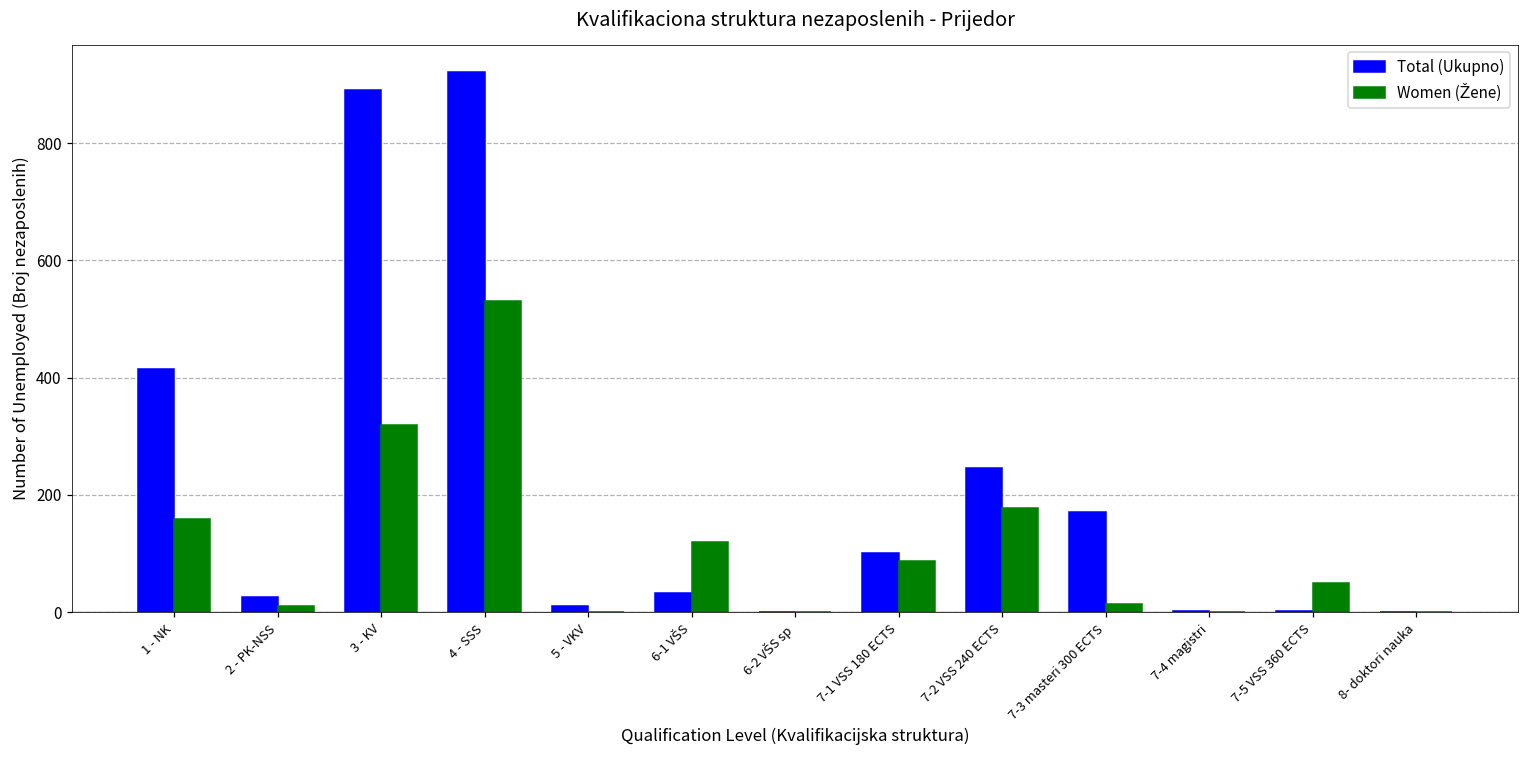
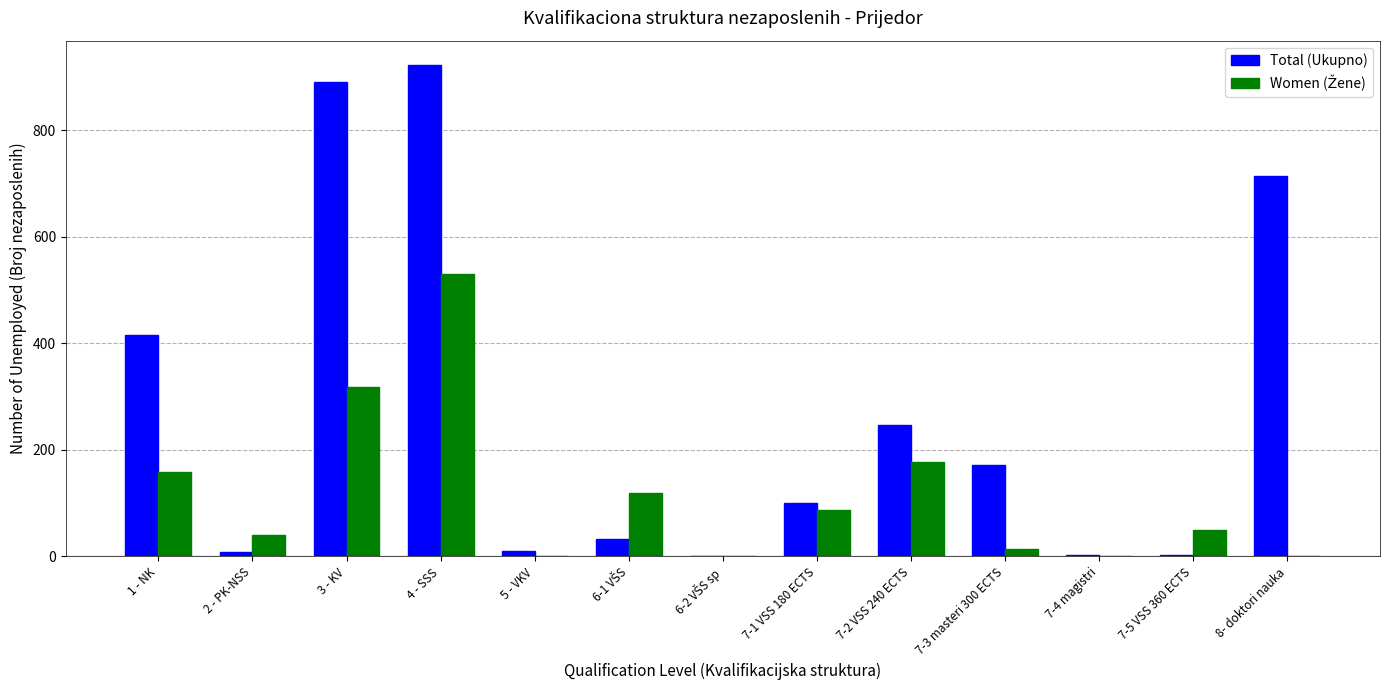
  {
    "Total (Ukupno)": {
      "1 - NK": 420,
-     "2 - PK-NSS": 30,
+     "2 - PK-NSS": 10,
      "3 - KV": 890,
      "4 - SSS": 920,
      "5 - VKV": 10,
      "6-1 VŠS": 30,
      "7-1 VSS 180 ECTS": 100,
      "7-2 VSS 240 ECTS": 250,
      "7-3 masteri 300 ECTS": 170,
-     "8- doktori nauka": 0
+     "8- doktori nauka": 710
    },
    "Women (Žene)": {
      "1 - NK": 160,
-     "2 - PK-NSS": 10,
+     "2 - PK-NSS": 40,
      "3 - KV": 320,
      "4 - SSS": 530,
      "6-1 VŠS": 120,
      "6-2 VŠS sp": 0,
      "7-1 VSS 180 ECTS": 90,
      "7-2 VSS 240 ECTS": 180,
      "7-3 masteri 300 ECTS": 10,
      "7-4 magistri": 0,
      "7-5 VSS 360 ECTS": 50
    }
  }
